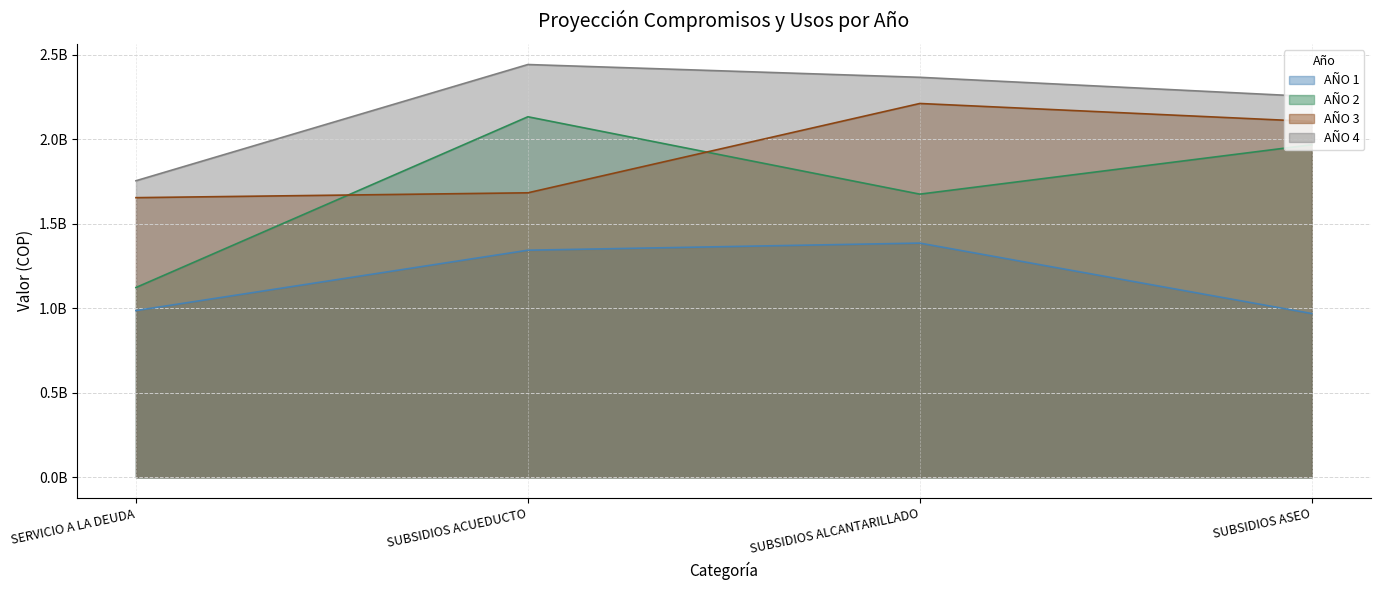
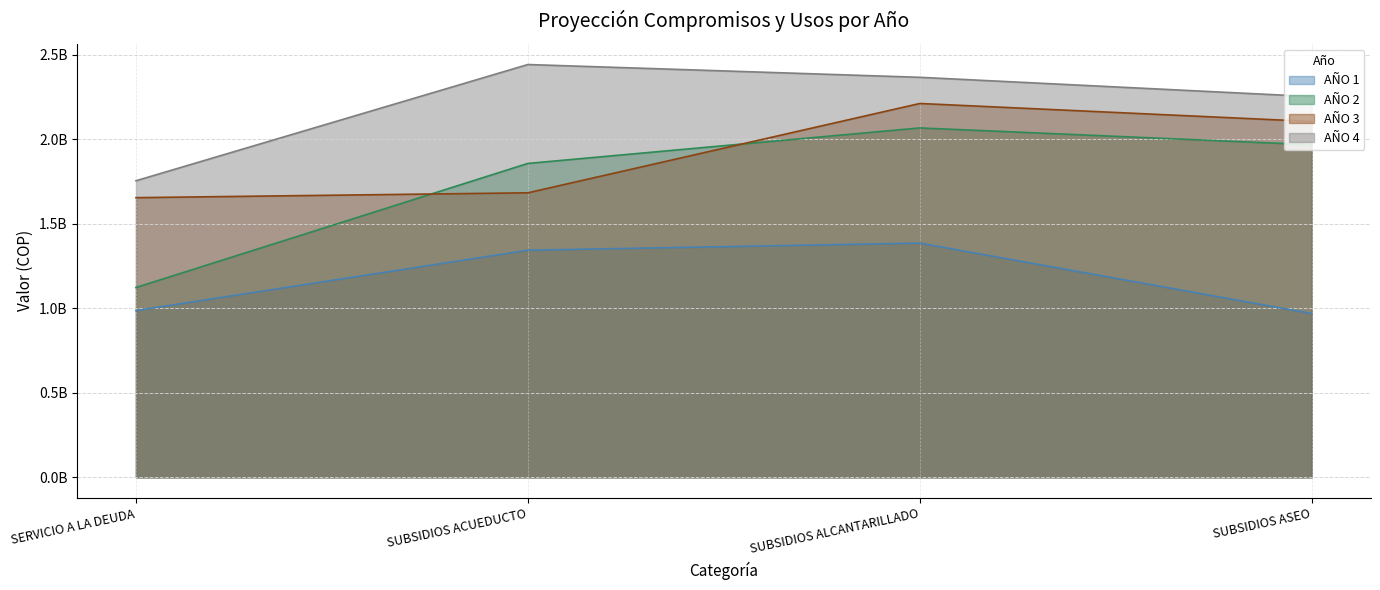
  {
    "AÑO 2": {
      "SERVICIO A LA DEUDA": 1120000000,
-     "SUBSIDIOS ACUEDUCTO": 2130000000,
-     "SUBSIDIOS ALCANTARILLADO": 1680000000
+     "SUBSIDIOS ACUEDUCTO": 1860000000,
+     "SUBSIDIOS ALCANTARILLADO": 2070000000
    },
    "AÑO 3": {
      "SERVICIO A LA DEUDA": 1650000000,
      "SUBSIDIOS ACUEDUCTO": 1680000000,
      "SUBSIDIOS ALCANTARILLADO": 2210000000
    }
  }
